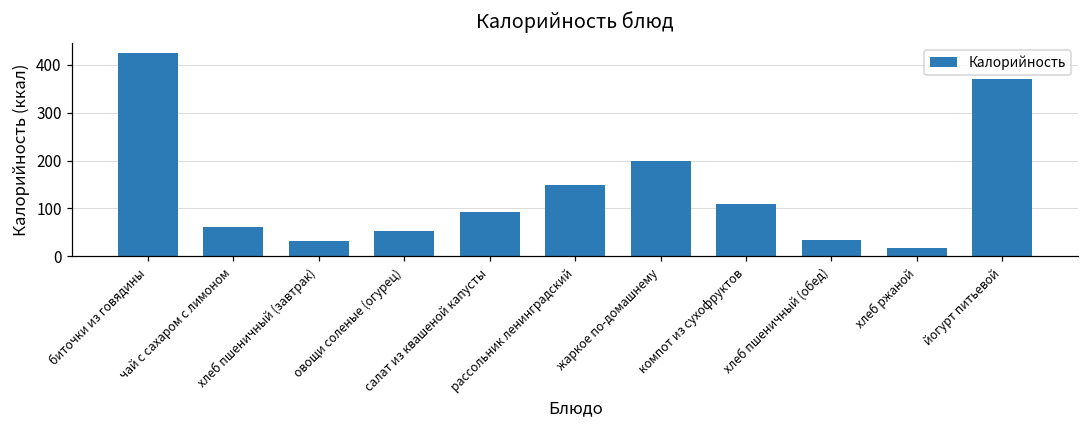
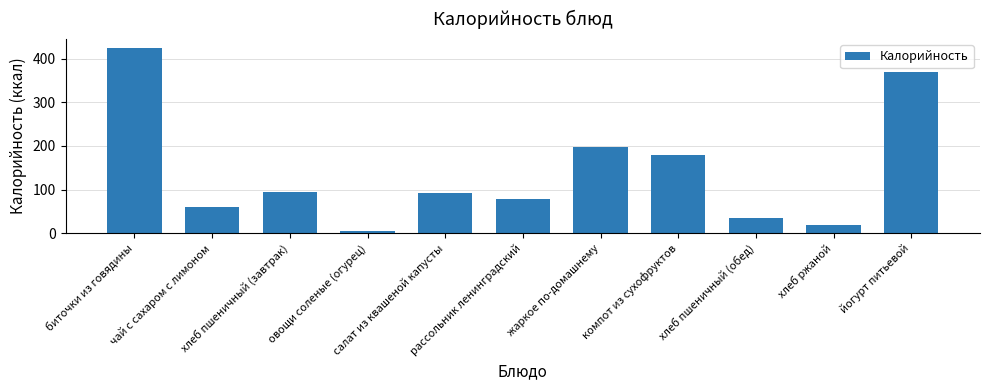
  {
    "биточки из говядины": 420,
    "чай с сахаром с лимоном": 60,
-   "хлеб пшеничный (завтрак)": 30,
-   "овощи соленые (огурец)": 50,
+   "хлеб пшеничный (завтрак)": 90,
+   "овощи соленые (огурец)": 0,
    "салат из квашеной капусты": 90,
-   "рассольник ленинградский": 150,
+   "рассольник ленинградский": 80,
    "жаркое по-домашнему": 200,
-   "компот из сухофруктов": 110,
+   "компот из сухофруктов": 180,
    "хлеб пшеничный (обед)": 40,
    "хлеб ржаной": 20,
    "йогурт питьевой": 370
  }
